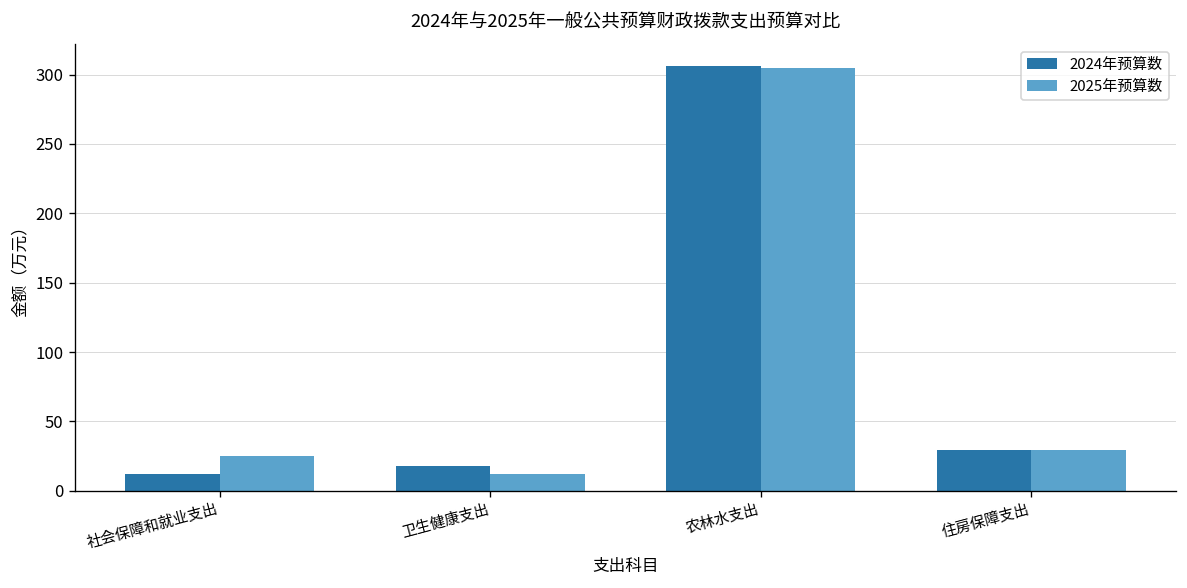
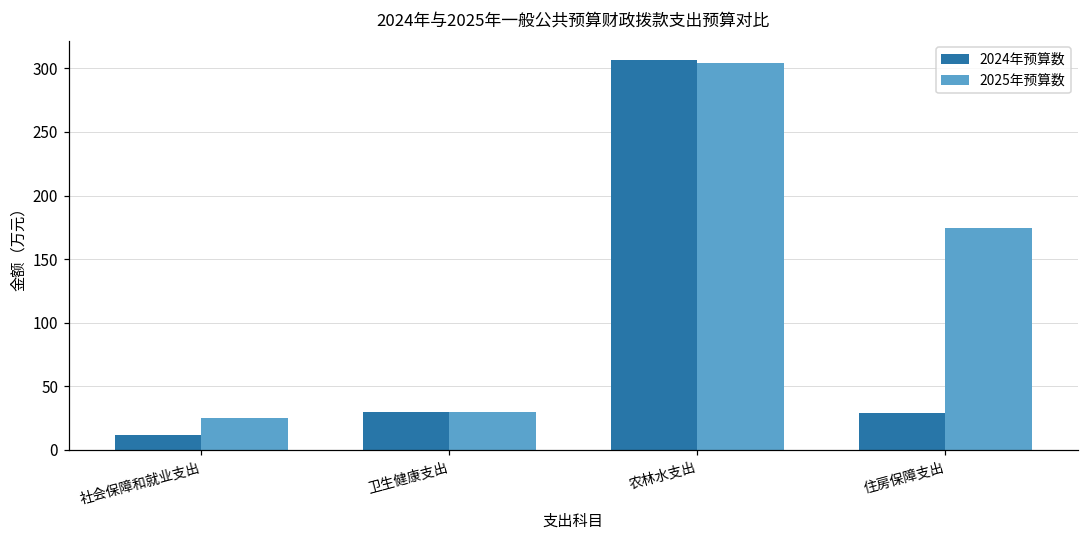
  {
    "2024年预算数": {
      "社会保障和就业支出": 12,
-     "卫生健康支出": 18,
+     "卫生健康支出": 30,
      "农林水支出": 307,
      "住房保障支出": 29
    },
    "2025年预算数": {
      "社会保障和就业支出": 25,
-     "卫生健康支出": 12,
+     "卫生健康支出": 30,
      "农林水支出": 305,
-     "住房保障支出": 29
+     "住房保障支出": 175
    }
  }
